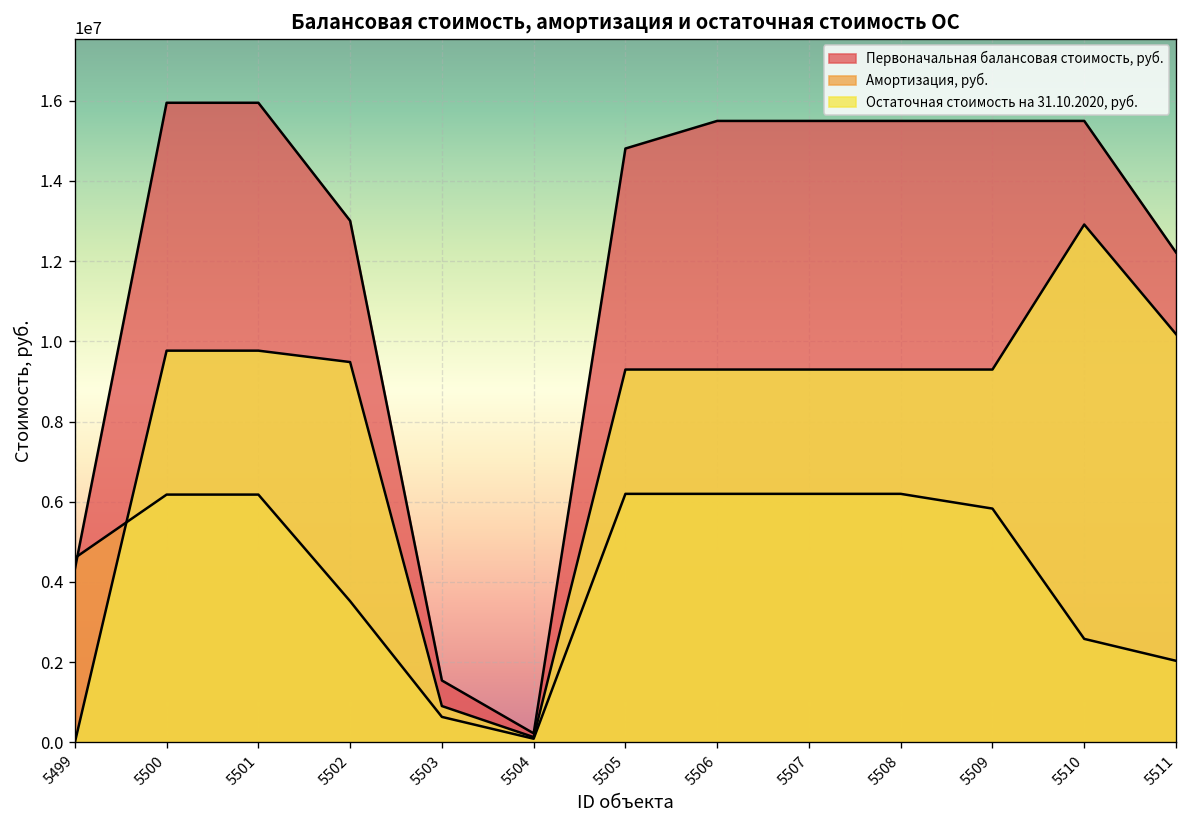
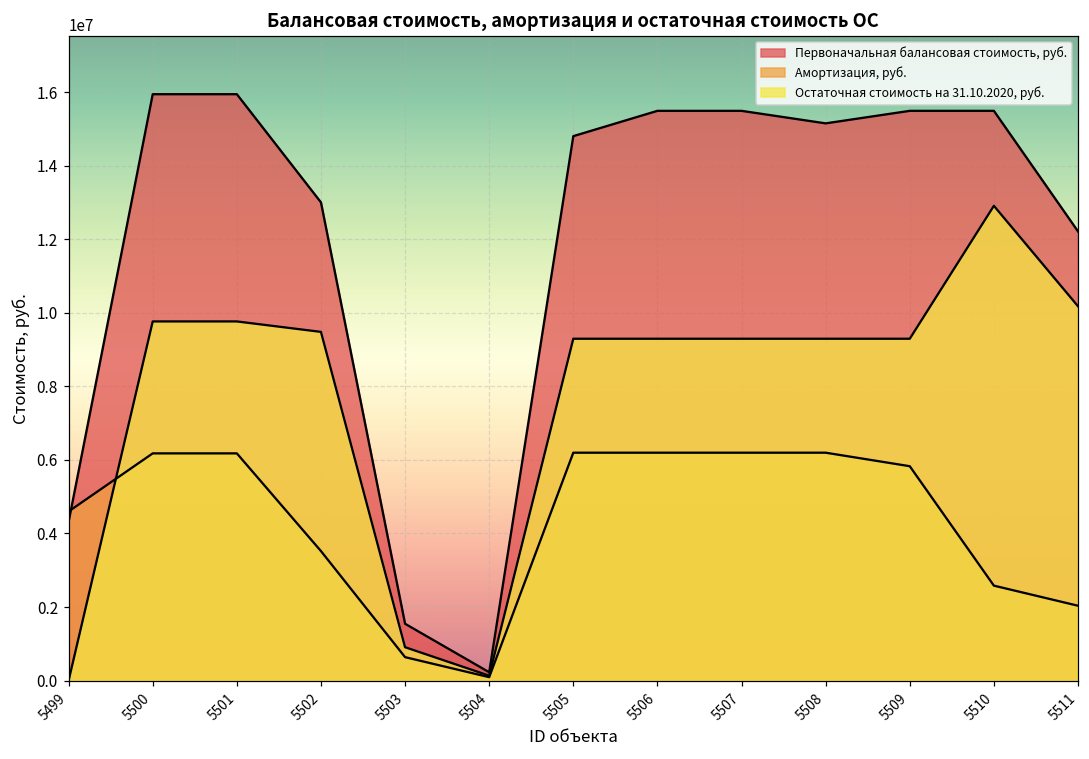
  {
    "Первоначальная балансовая стоимость, руб.": {
      "5499": 4300000,
      "5500": 15900000,
      "5501": 15900000,
      "5502": 13000000,
      "5503": 1500000,
      "5504": 200000,
      "5505": 14800000,
      "5506": 15500000,
      "5507": 15500000,
-     "5508": 15500000,
+     "5508": 15200000,
      "5509": 15500000,
      "5510": 15500000,
      "5511": 12200000
    },
    "Амортизация, руб.": {
      "5499": 4600000,
      "5500": 6200000,
      "5501": 6200000,
      "5502": 3500000,
      "5503": 600000,
      "5505": 6200000,
      "5506": 6200000,
      "5507": 6200000,
      "5508": 6200000,
      "5509": 5800000,
      "5510": 2600000,
      "5511": 2000000
    },
    "Остаточная стоимость на 31.10.2020, руб.": {
      "5499": 0,
      "5500": 9800000,
      "5501": 9800000,
      "5502": 9500000,
      "5503": 900000,
      "5505": 9300000,
      "5506": 9300000,
      "5507": 9300000,
      "5508": 9300000,
      "5509": 9300000,
      "5510": 12900000,
      "5511": 10200000
    }
  }
